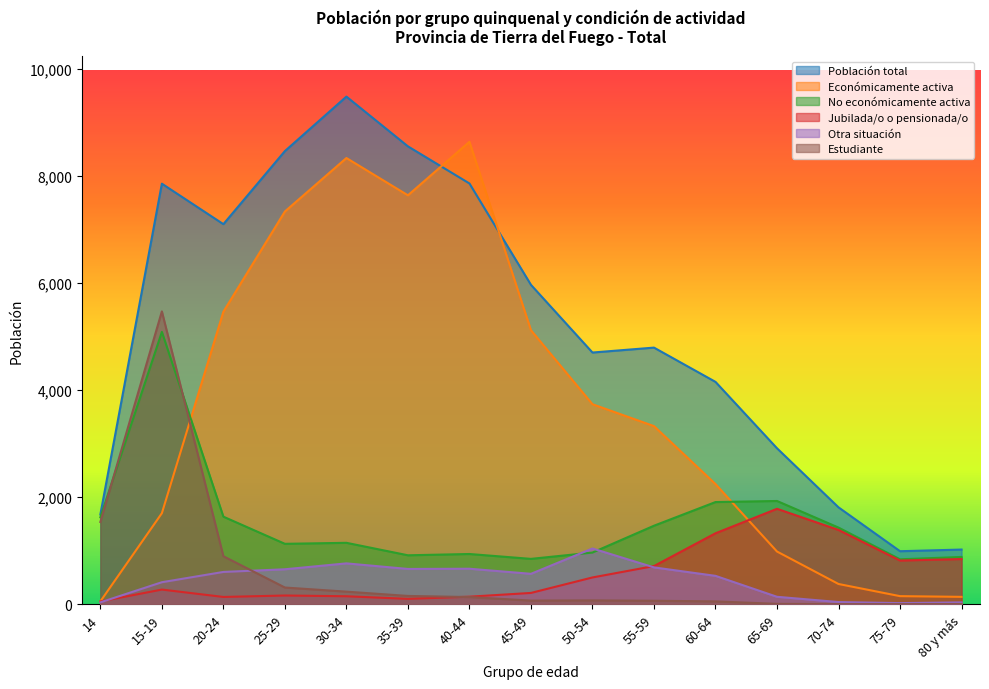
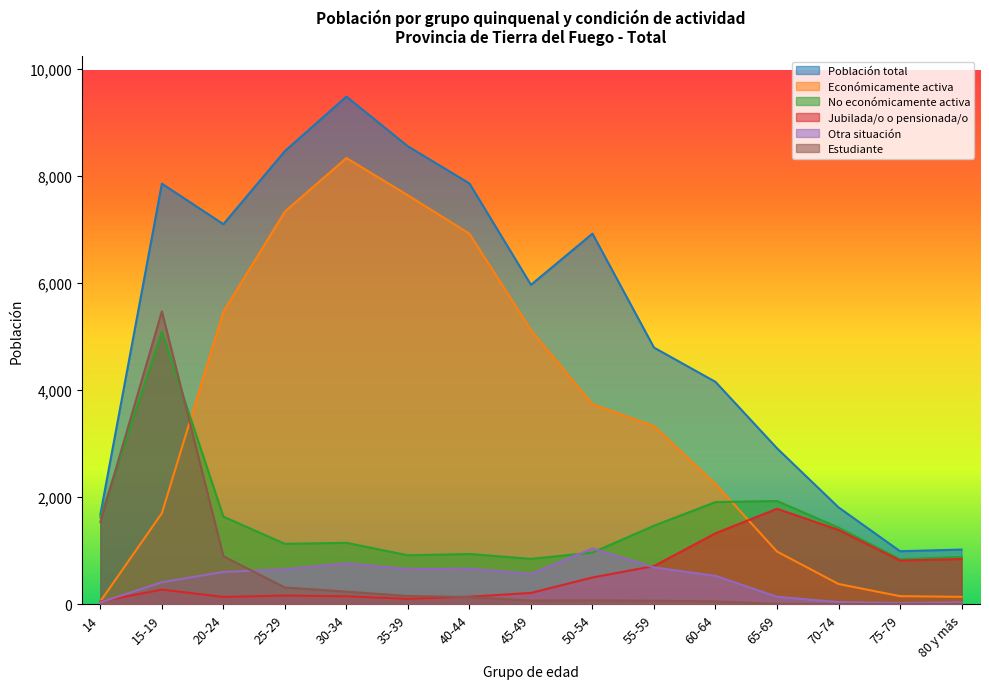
  {
    "Población total": {
      "14": "1,700",
      "15-19": "7,900",
      "20-24": "7,100",
      "25-29": "8,500",
      "30-34": "9,500",
      "35-39": "8,600",
      "40-44": "7,900",
      "45-49": "6,000",
-     "50-54": "4,700",
+     "50-54": "6,900",
      "55-59": "4,800",
      "60-64": "4,200",
      "65-69": "2,900",
      "70-74": "1,800",
      "75-79": "1,000",
      "80 y más": "1,000"
    },
    "Económicamente activa": {
      "15-19": "1,700",
      "20-24": "5,500",
      "25-29": "7,300",
      "30-34": "8,300",
      "35-39": "7,600",
-     "40-44": "8,600",
+     "40-44": "6,900",
      "45-49": "5,100",
      "50-54": "3,700",
      "55-59": "3,300",
      "60-64": "2,200",
      "65-69": "1,000",
      "70-74": "400",
      "75-79": "200",
      "80 y más": "100"
    },
    "No económicamente activa": {
      "14": "1,600",
      "15-19": "5,100",
      "20-24": "1,600",
      "25-29": "1,100",
      "30-34": "1,100",
      "35-39": "900",
      "40-44": "900",
      "45-49": "800",
      "50-54": "1,000",
      "55-59": "1,500",
      "60-64": "1,900",
      "65-69": "1,900"
    },
    "Jubilada/o o pensionada/o": {
      "15-19": "300",
      "20-24": "100",
      "25-29": "200",
      "30-34": "100",
      "35-39": "100",
      "45-49": "200",
      "50-54": "500",
      "60-64": "1,300",
      "65-69": "1,800"
    },
    "Otra situación": {
      "15-19": "400",
      "20-24": "600",
      "25-29": "700",
      "30-34": "800",
      "35-39": "700",
      "40-44": "700",
      "45-49": "600",
      "50-54": "1,000",
      "60-64": "500",
      "65-69": "100"
    },
    "Estudiante": {
      "14": "1,500",
      "15-19": "5,500",
      "20-24": "900",
      "25-29": "300",
      "30-34": "200",
      "35-39": "200",
      "45-49": "100",
      "50-54": "100",
      "55-59": "100",
      "60-64": "100",
      "65-69": "0"
    }
  }
